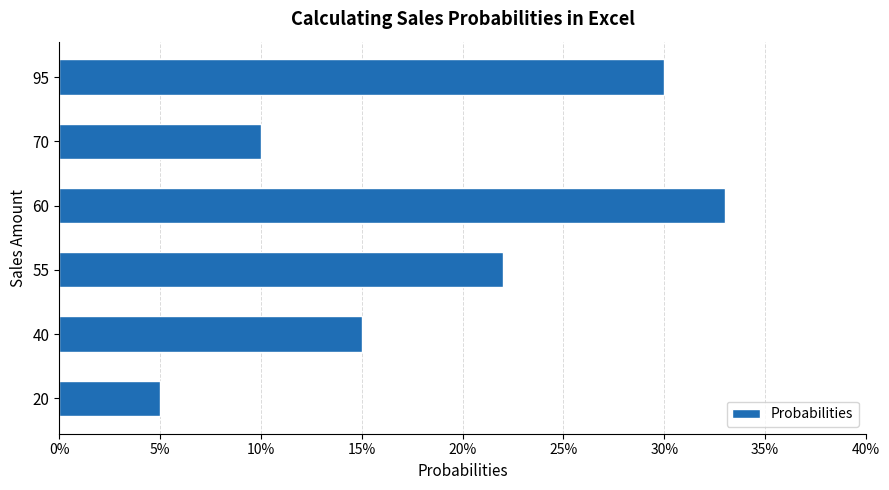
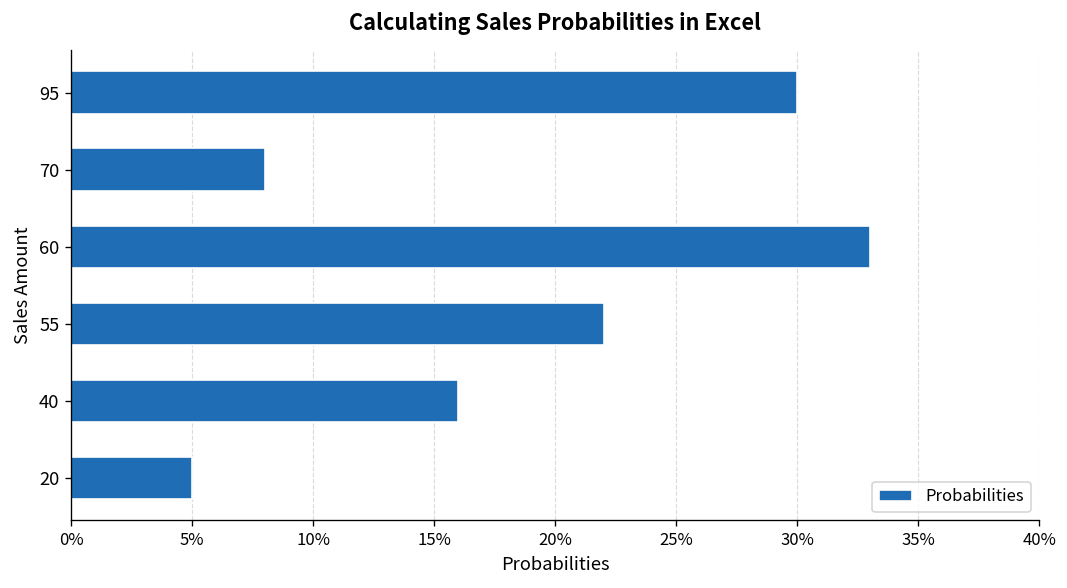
  {
    "95": "30.0%",
-   "70": "10.0%",
+   "70": "8.0%",
    "60": "33.0%",
    "55": "22.0%",
-   "40": "15.0%",
+   "40": "16.0%",
    "20": "5.0%"
  }
